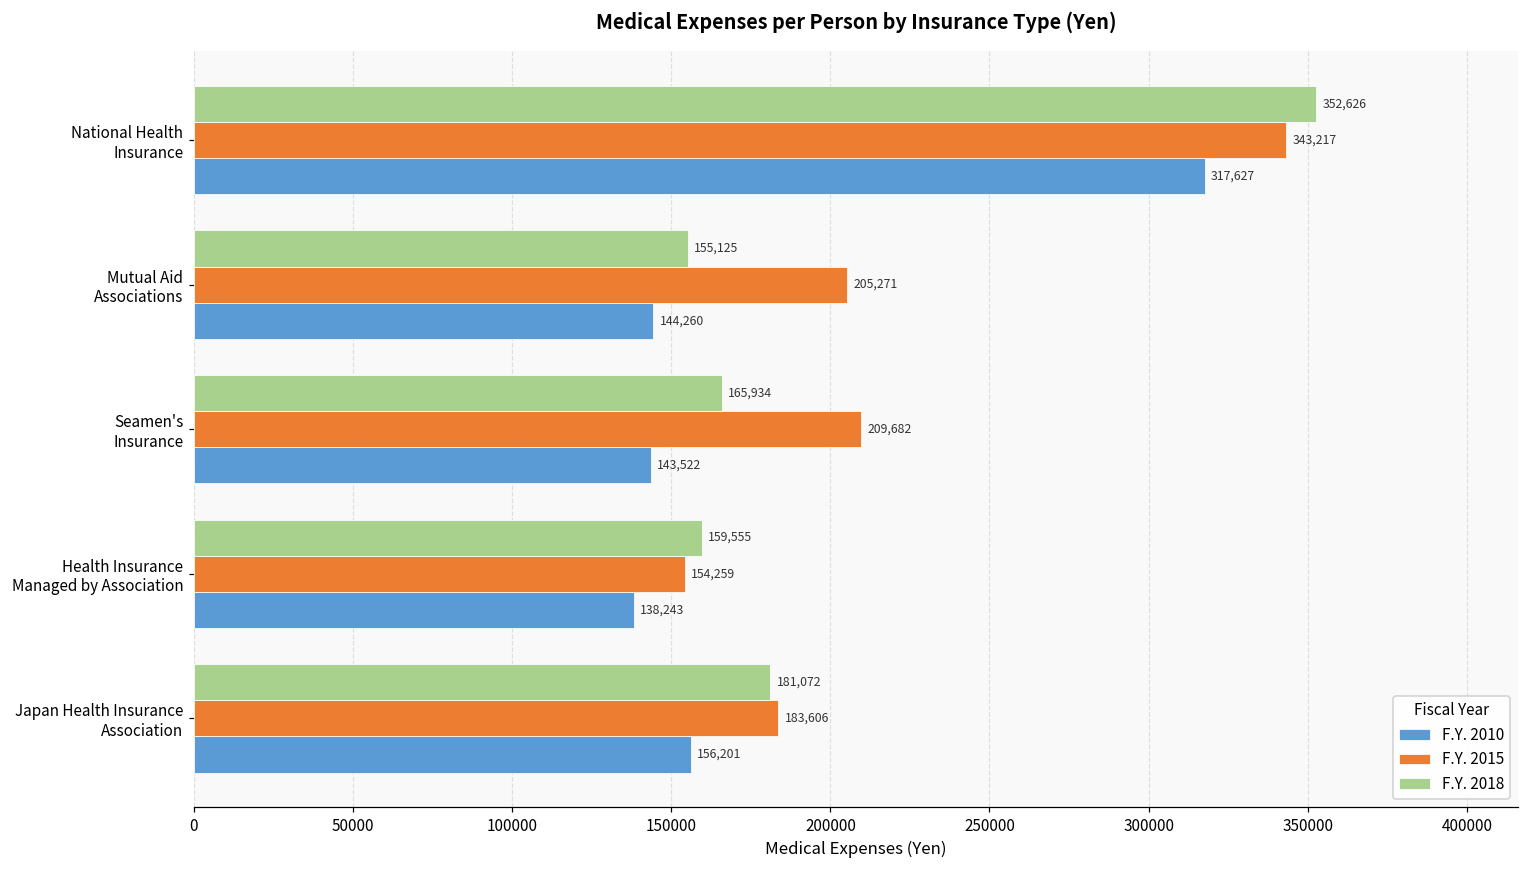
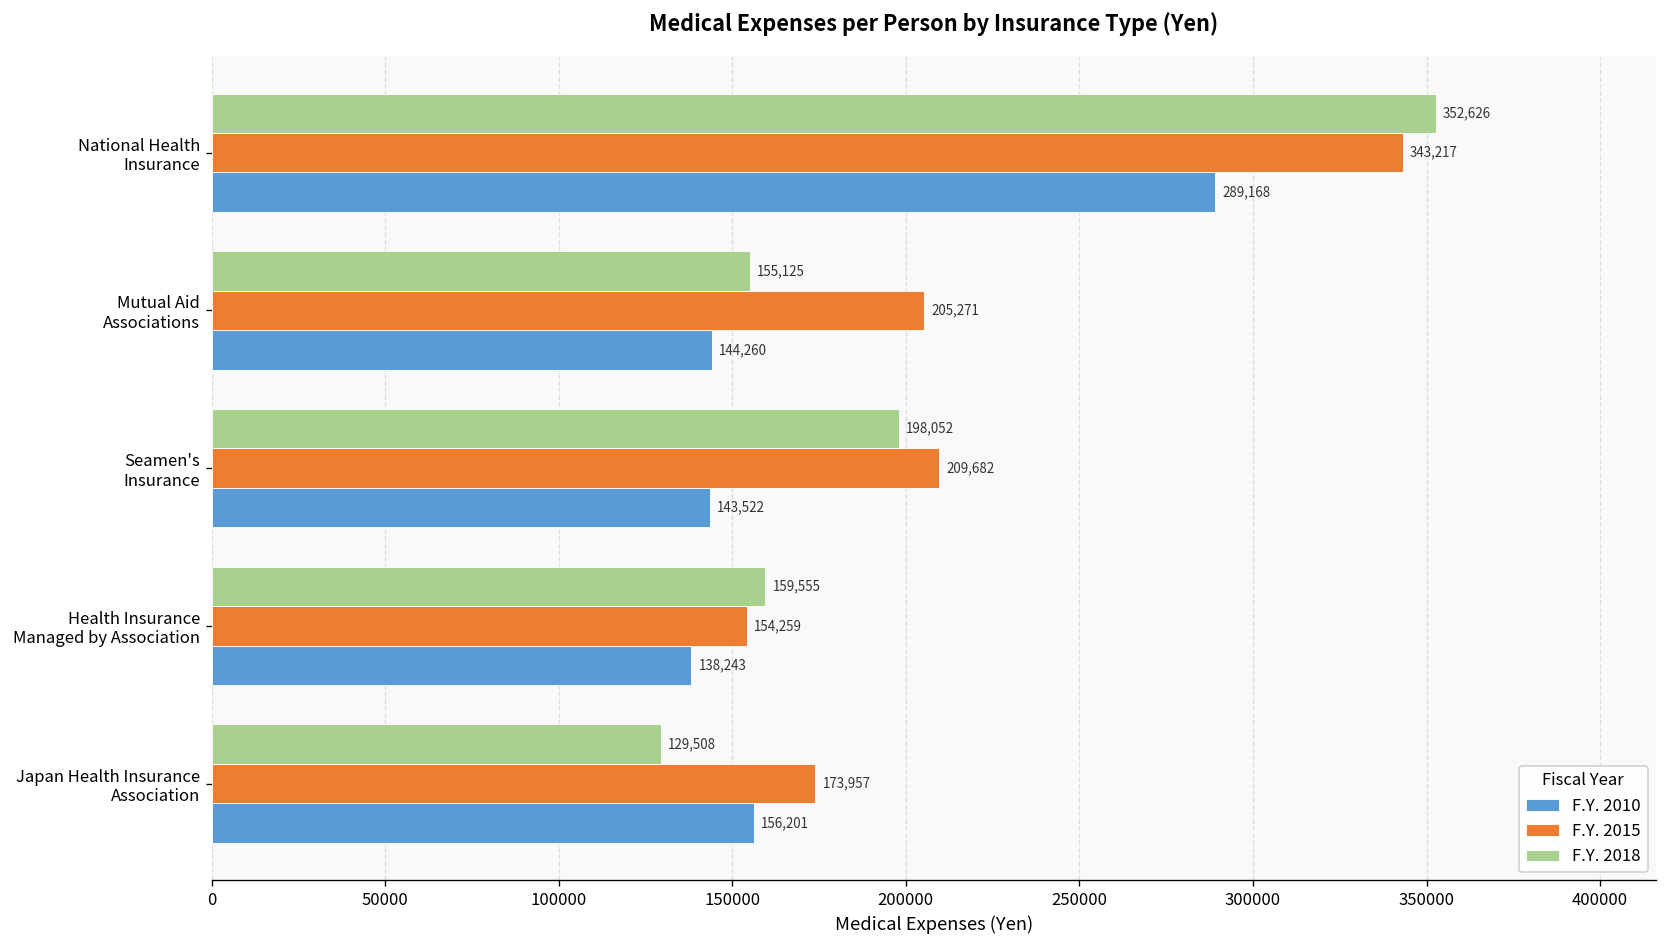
  {
    "F.Y. 2010": {
-     "National Health Insurance": "317,627",
+     "National Health Insurance": "289,168",
      "Mutual Aid Associations": "144,260",
      "Seamen's Insurance": "143,522",
      "Health Insurance Managed by Association": "138,243",
      "Japan Health Insurance Association": "156,201"
    },
    "F.Y. 2015": {
      "National Health Insurance": "343,217",
      "Mutual Aid Associations": "205,271",
      "Seamen's Insurance": "209,682",
      "Health Insurance Managed by Association": "154,259",
-     "Japan Health Insurance Association": "183,606"
+     "Japan Health Insurance Association": "173,957"
    },
    "F.Y. 2018": {
      "National Health Insurance": "352,626",
      "Mutual Aid Associations": "155,125",
-     "Seamen's Insurance": "165,934",
+     "Seamen's Insurance": "198,052",
      "Health Insurance Managed by Association": "159,555",
-     "Japan Health Insurance Association": "181,072"
+     "Japan Health Insurance Association": "129,508"
    }
  }
